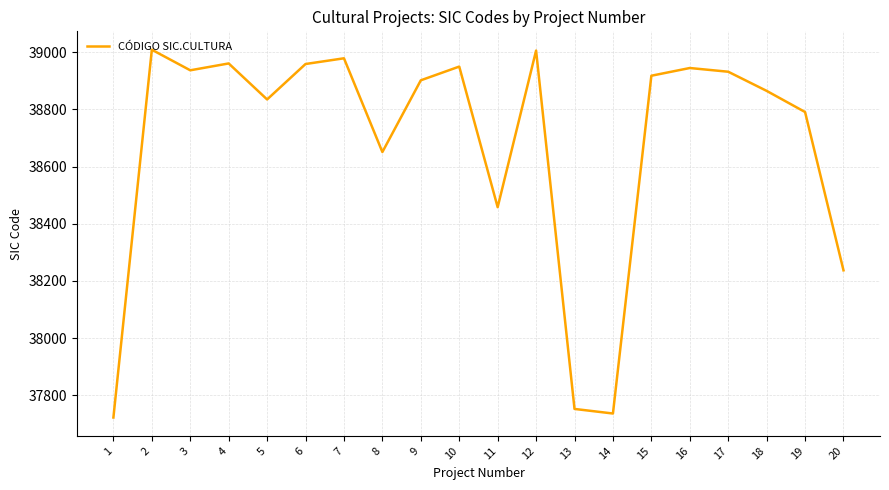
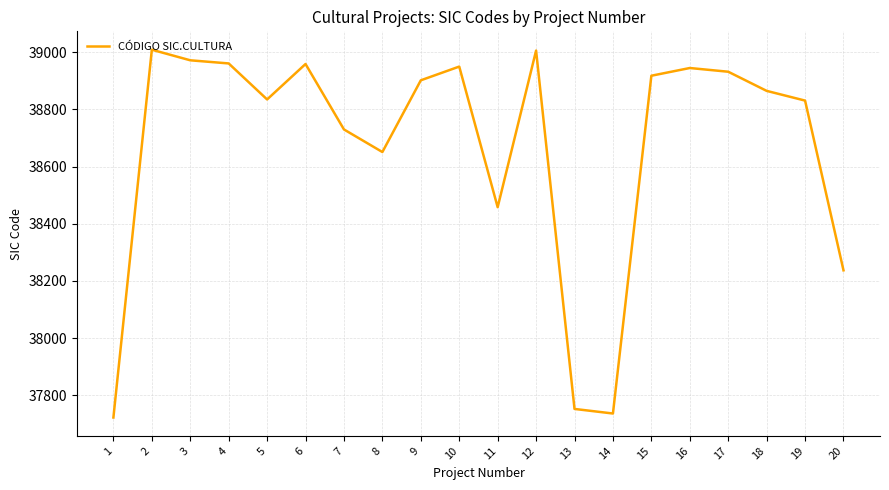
  {
    "1": 37720,
    "2": 39010,
-   "3": 38940,
+   "3": 38970,
    "4": 38960,
    "5": 38840,
    "6": 38960,
-   "7": 38980,
+   "7": 38730,
    "8": 38650,
    "9": 38900,
    "10": 38950,
    "11": 38460,
    "12": 39010,
    "13": 37750,
    "14": 37740,
    "15": 38920,
    "16": 38950,
    "17": 38930,
    "18": 38870,
-   "19": 38790,
+   "19": 38830,
    "20": 38240
  }
